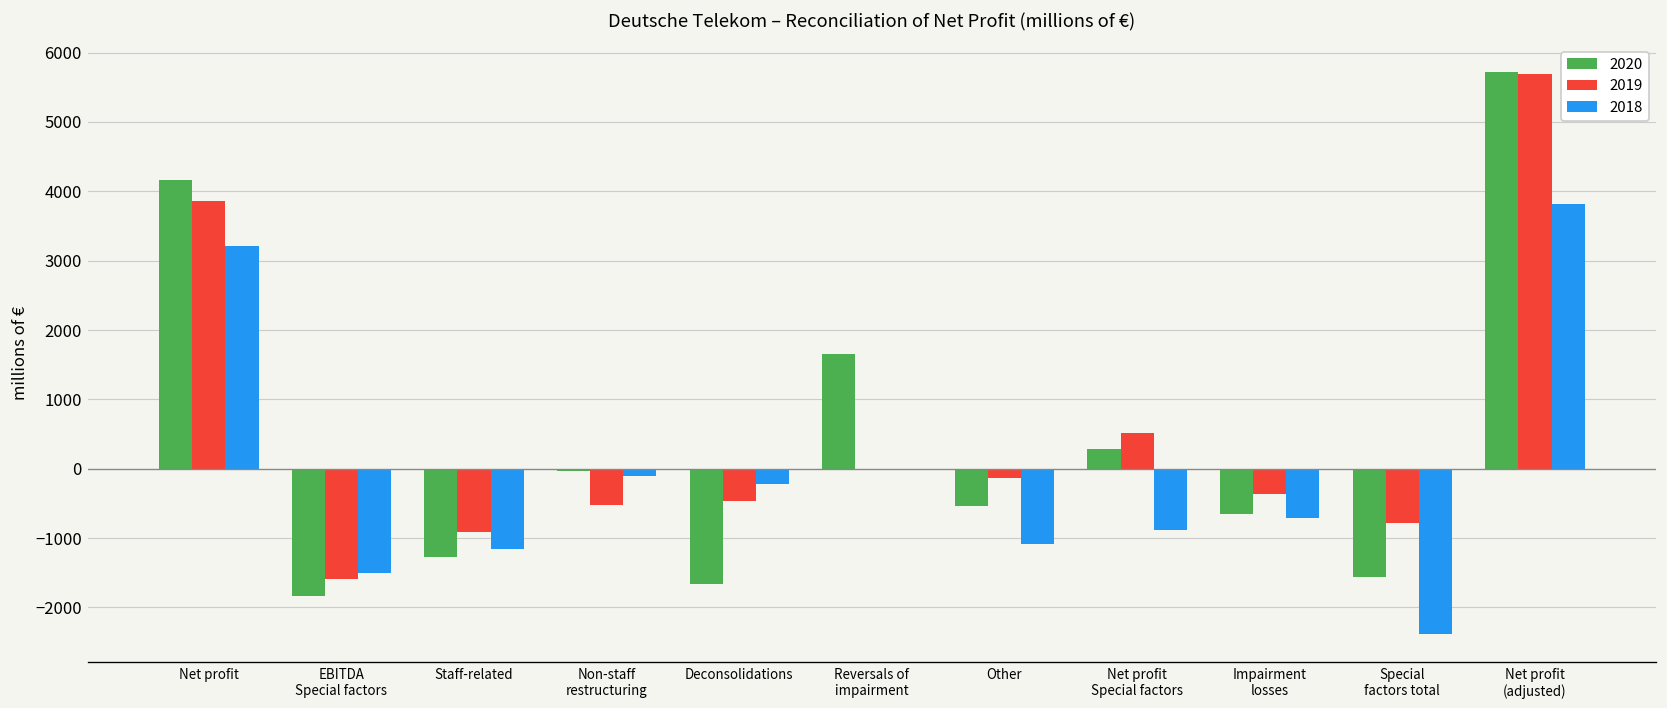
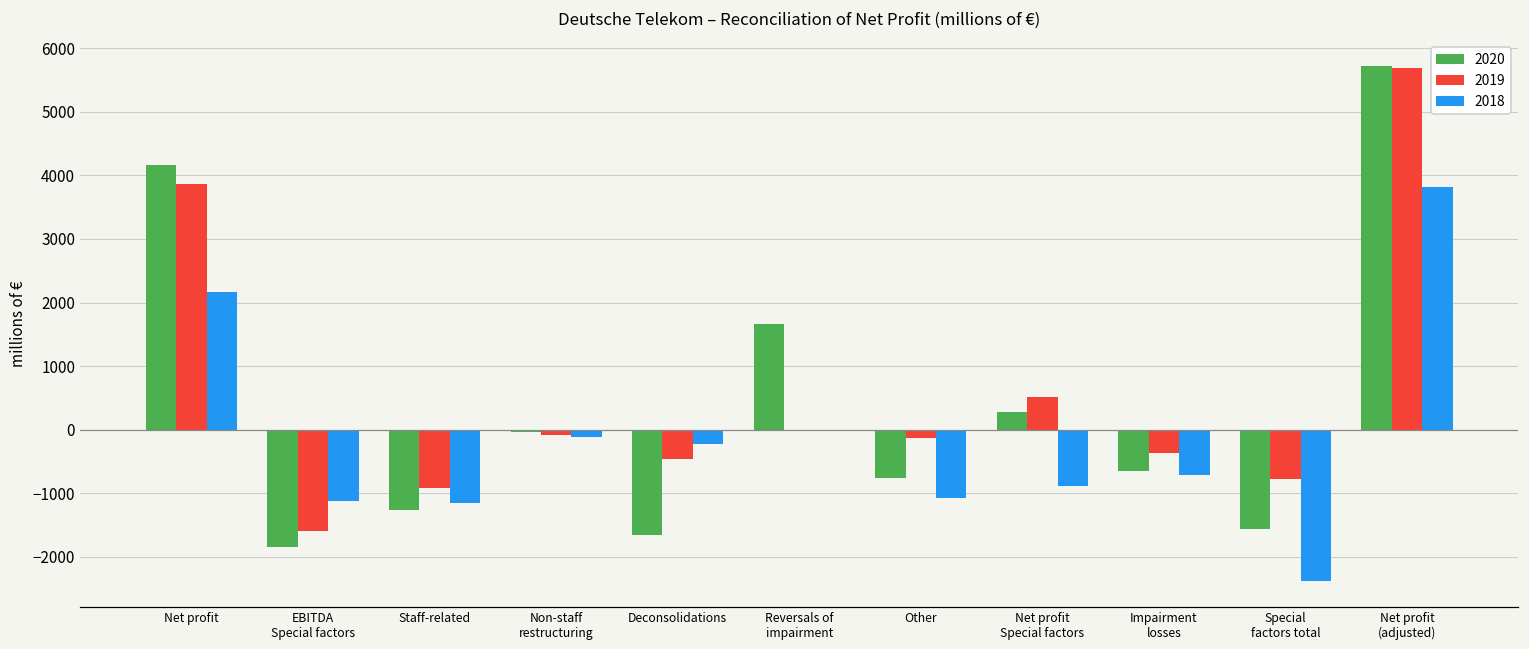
  {
    "2020": {
      "Net profit": 4200,
      "EBITDA Special factors": -1800,
      "Staff-related": -1300,
      "Deconsolidations": -1700,
      "Reversals of impairment": 1700,
-     "Other": -500,
+     "Other": -800,
      "Net profit Special factors": 300,
      "Impairment losses": -700,
      "Special factors total": -1600,
      "Net profit (adjusted)": 5700
    },
    "2019": {
      "Net profit": 3900,
      "EBITDA Special factors": -1600,
      "Staff-related": -900,
-     "Non-staff restructuring": -500,
+     "Non-staff restructuring": -100,
      "Deconsolidations": -500,
      "Reversals of impairment": 0,
      "Other": -100,
      "Net profit Special factors": 500,
      "Impairment losses": -400,
      "Special factors total": -800,
      "Net profit (adjusted)": 5700
    },
    "2018": {
-     "Net profit": 3200,
-     "EBITDA Special factors": -1500,
+     "Net profit": 2200,
+     "EBITDA Special factors": -1100,
      "Staff-related": -1200,
      "Non-staff restructuring": -100,
      "Deconsolidations": -200,
      "Reversals of impairment": 0,
      "Other": -1100,
      "Net profit Special factors": -900,
      "Impairment losses": -700,
      "Special factors total": -2400,
      "Net profit (adjusted)": 3800
    }
  }
